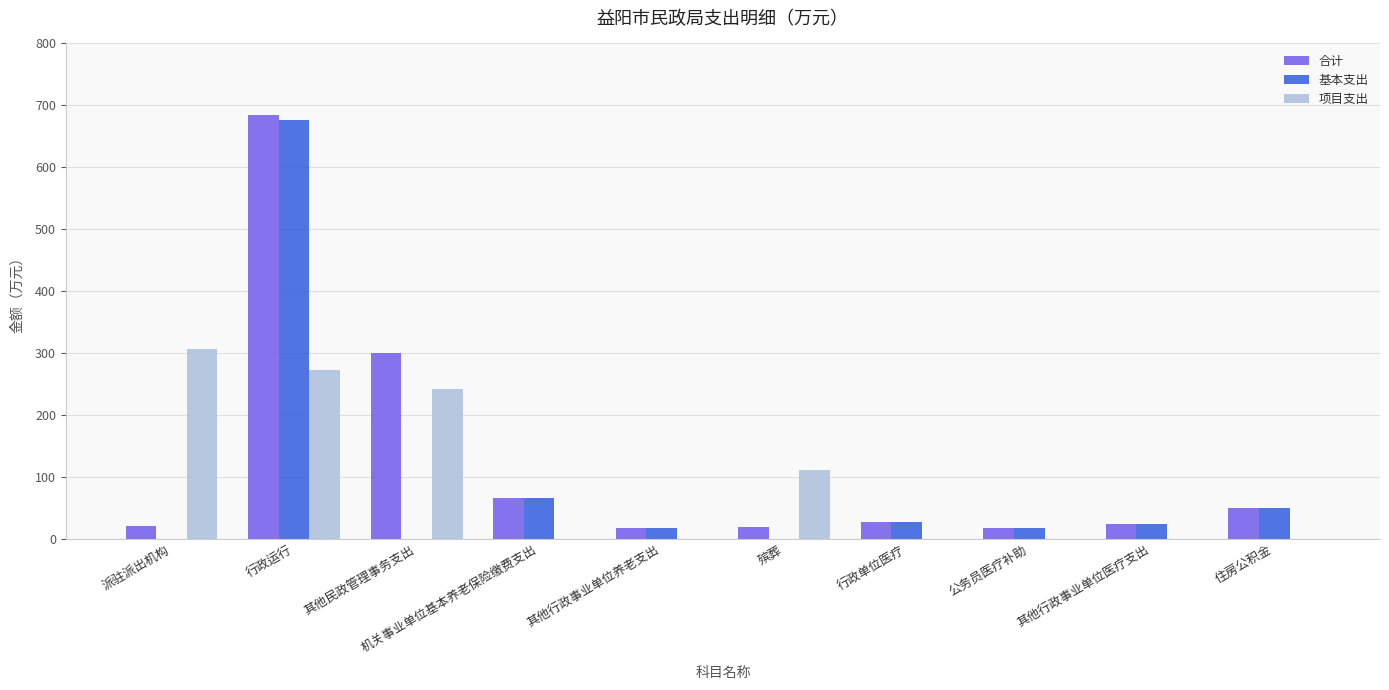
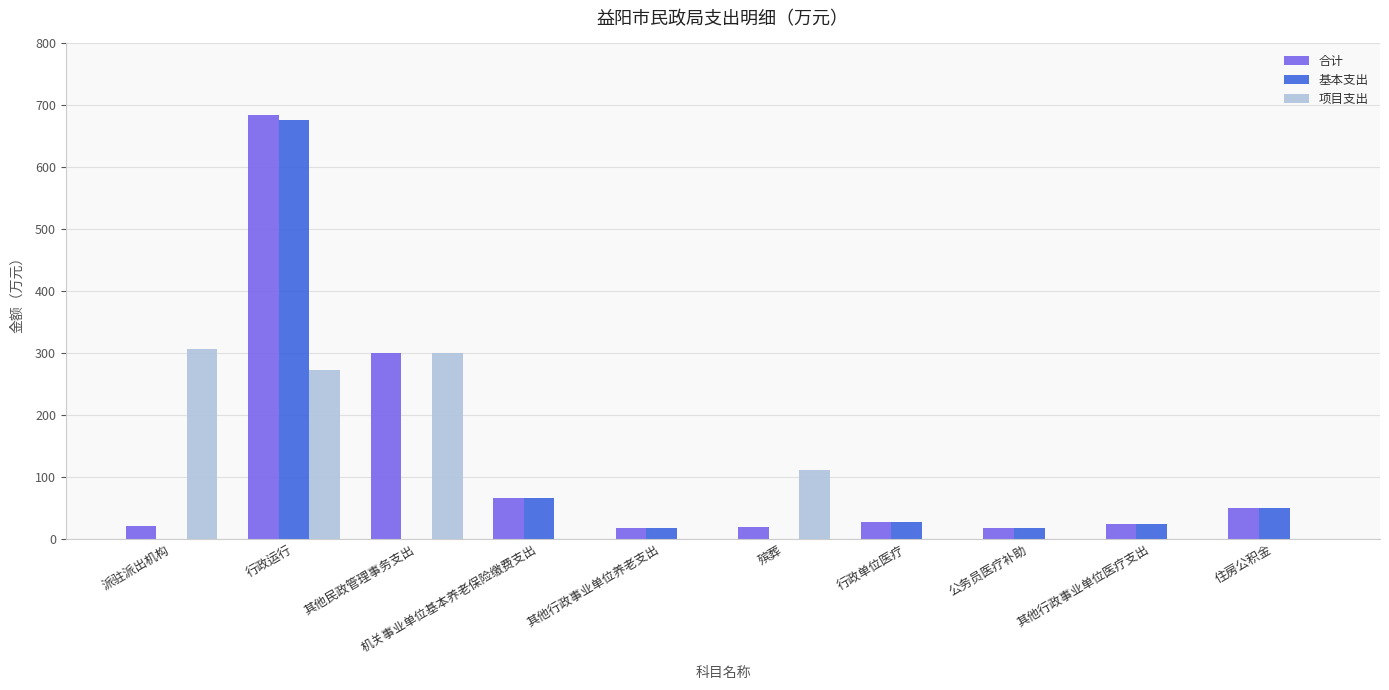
  {
    "项目支出": {
      "派驻派出机构": 310,
      "行政运行": 270,
-     "其他民政管理事务支出": 240,
+     "其他民政管理事务支出": 300,
      "机关事业单位基本养老保险缴费支出": 0,
      "其他行政事业单位养老支出": 0,
      "殡葬": 110,
      "行政单位医疗": 0,
      "公务员医疗补助": 0,
      "其他行政事业单位医疗支出": 0,
      "住房公积金": 0
    }
  }
